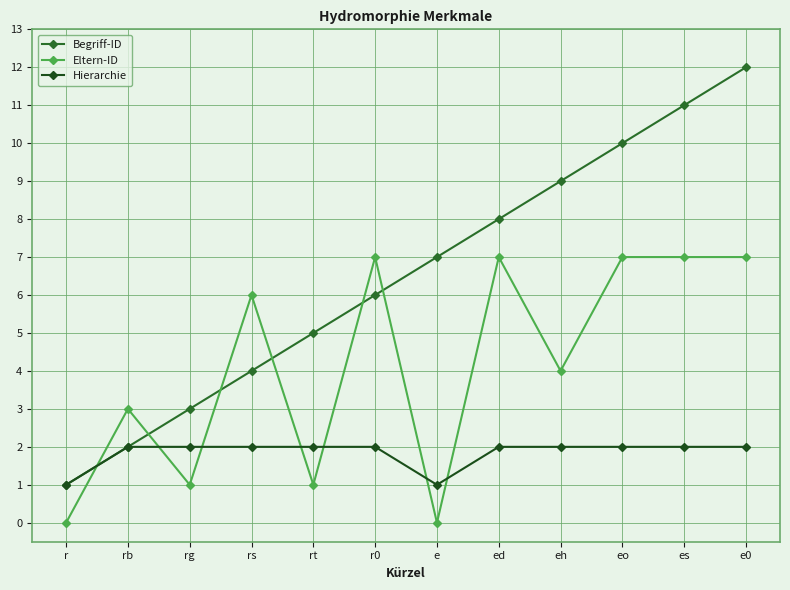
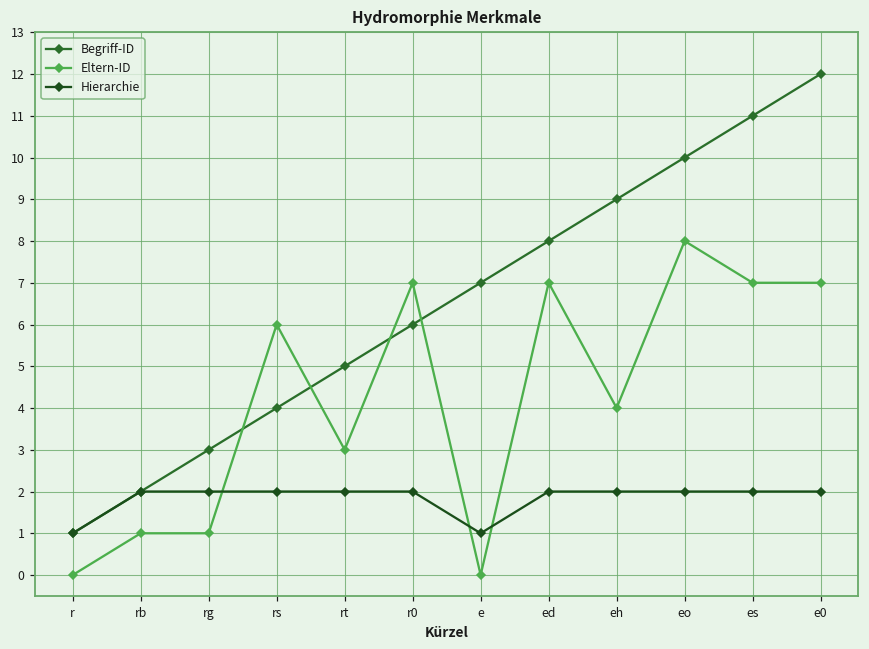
  {
    "Eltern-ID": {
      "r": 0,
-     "rb": 3,
+     "rb": 1,
      "rg": 1,
      "rs": 6,
-     "rt": 1,
+     "rt": 3,
      "r0": 7,
      "e": 0,
      "ed": 7,
      "eh": 4,
-     "eo": 7,
+     "eo": 8,
      "es": 7,
      "e0": 7
    }
  }
